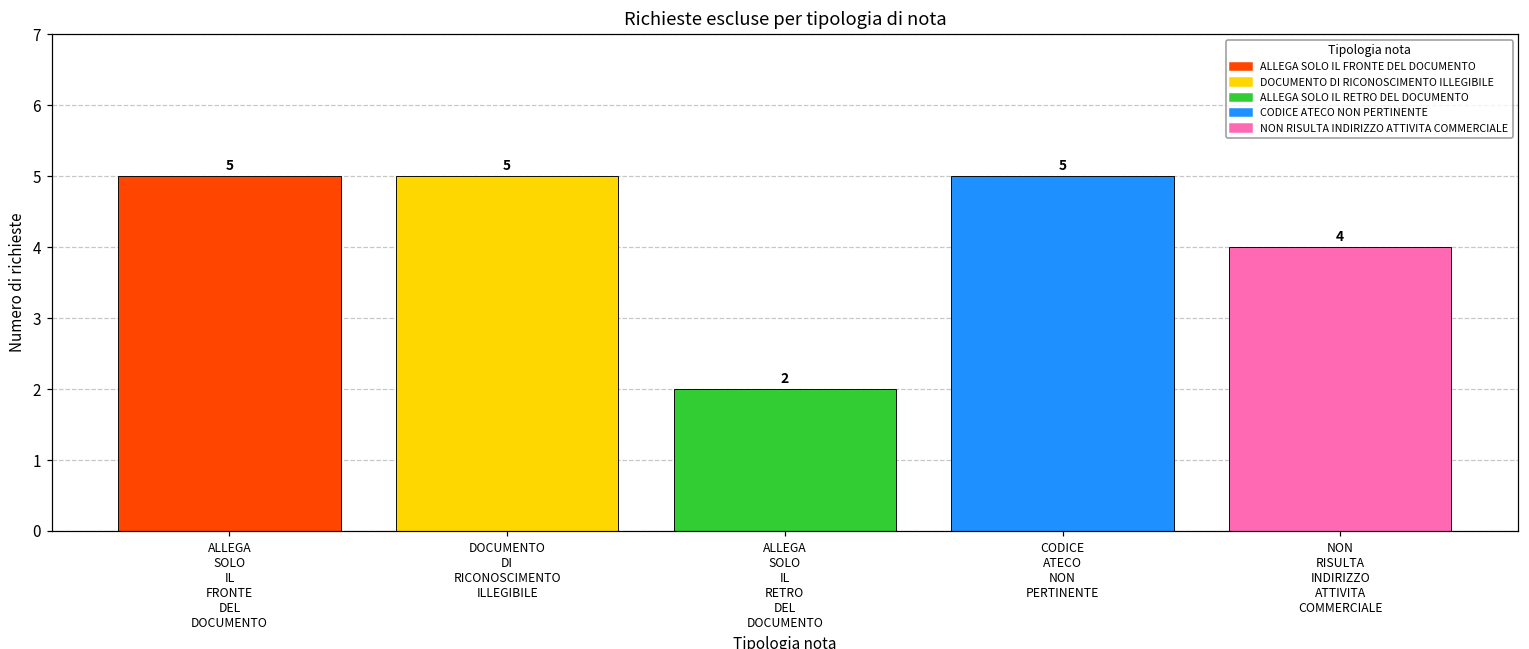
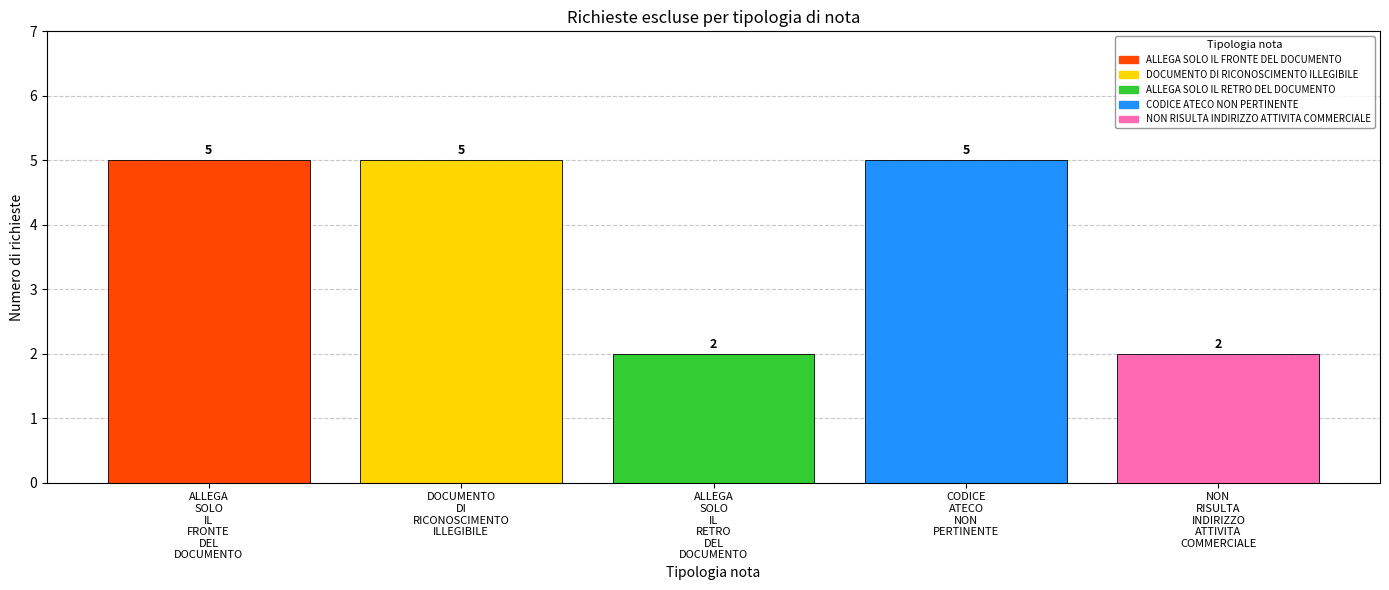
  {
    "ALLEGA SOLO IL FRONTE DEL DOCUMENTO": 5,
    "DOCUMENTO DI RICONOSCIMENTO ILLEGIBILE": 5,
    "ALLEGA SOLO IL RETRO DEL DOCUMENTO": 2,
    "CODICE ATECO NON PERTINENTE": 5,
-   "NON RISULTA INDIRIZZO ATTIVITA COMMERCIALE": 4
+   "NON RISULTA INDIRIZZO ATTIVITA COMMERCIALE": 2
  }
